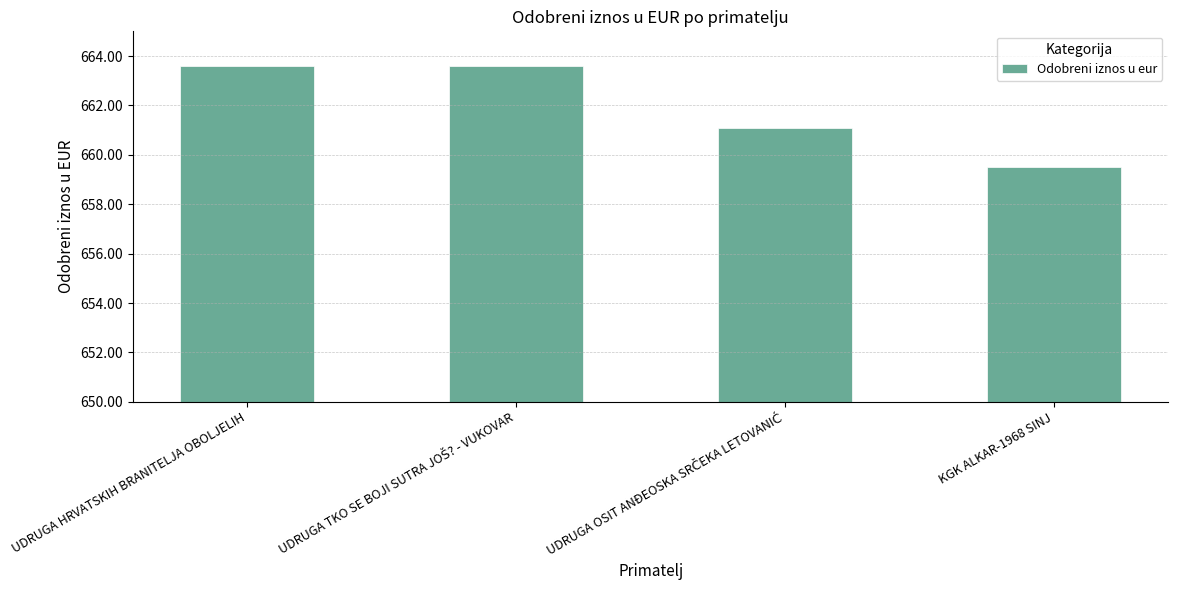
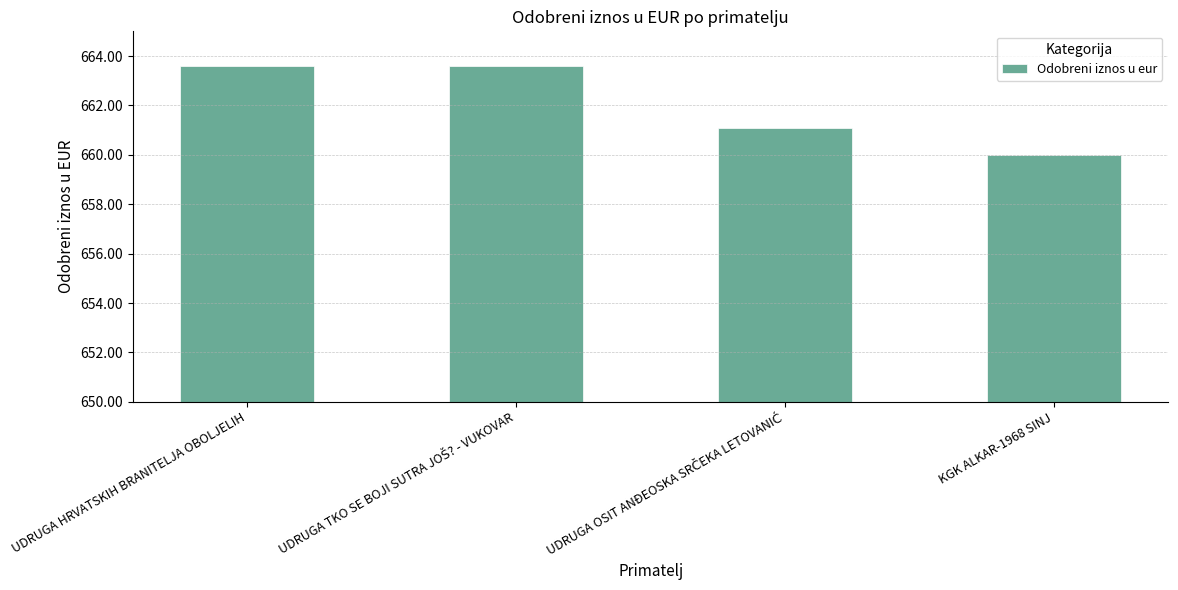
  {
    "UDRUGA HRVATSKIH BRANITELJA OBOLJELIH": 663.6,
    "UDRUGA TKO SE BOJI SUTRA JOŠ? - VUKOVAR": 663.6,
    "UDRUGA OSIT ANĐEOSKA SRČEKA LETOVANIĆ": 661.1,
-   "KGK ALKAR-1968 SINJ": 659.5
+   "KGK ALKAR-1968 SINJ": 660.0
  }
